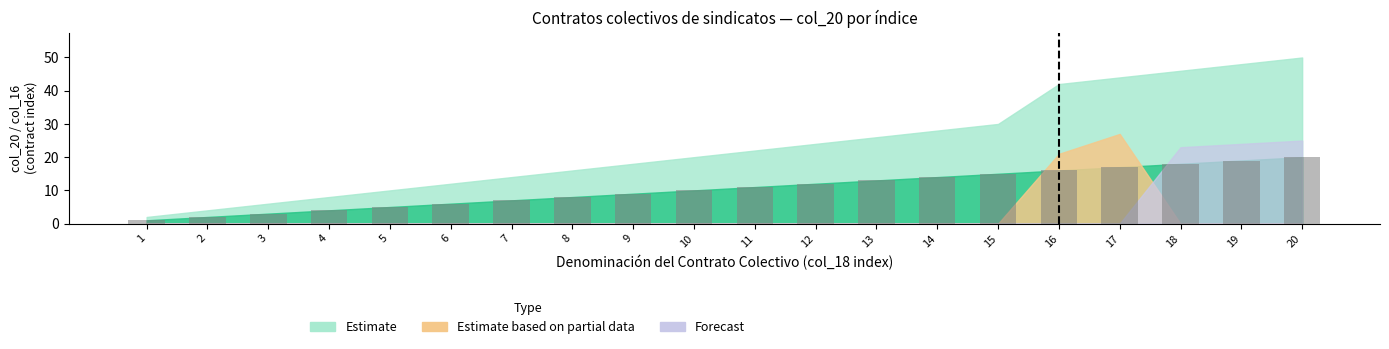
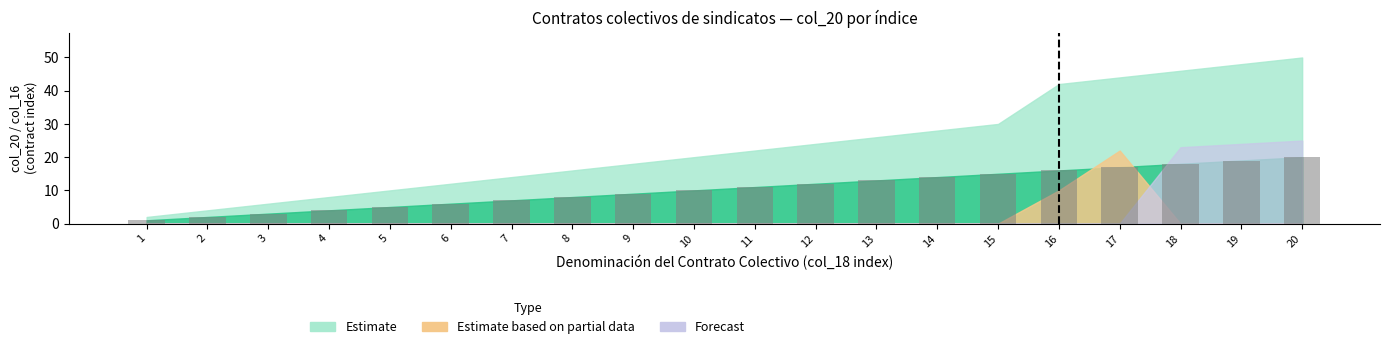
  {
    "Estimate based on partial data": {
-     "16": 21,
-     "17": 27,
+     "16": 10,
+     "17": 22,
      "18": 0,
      "19": 0,
      "20": 0
    }
  }
